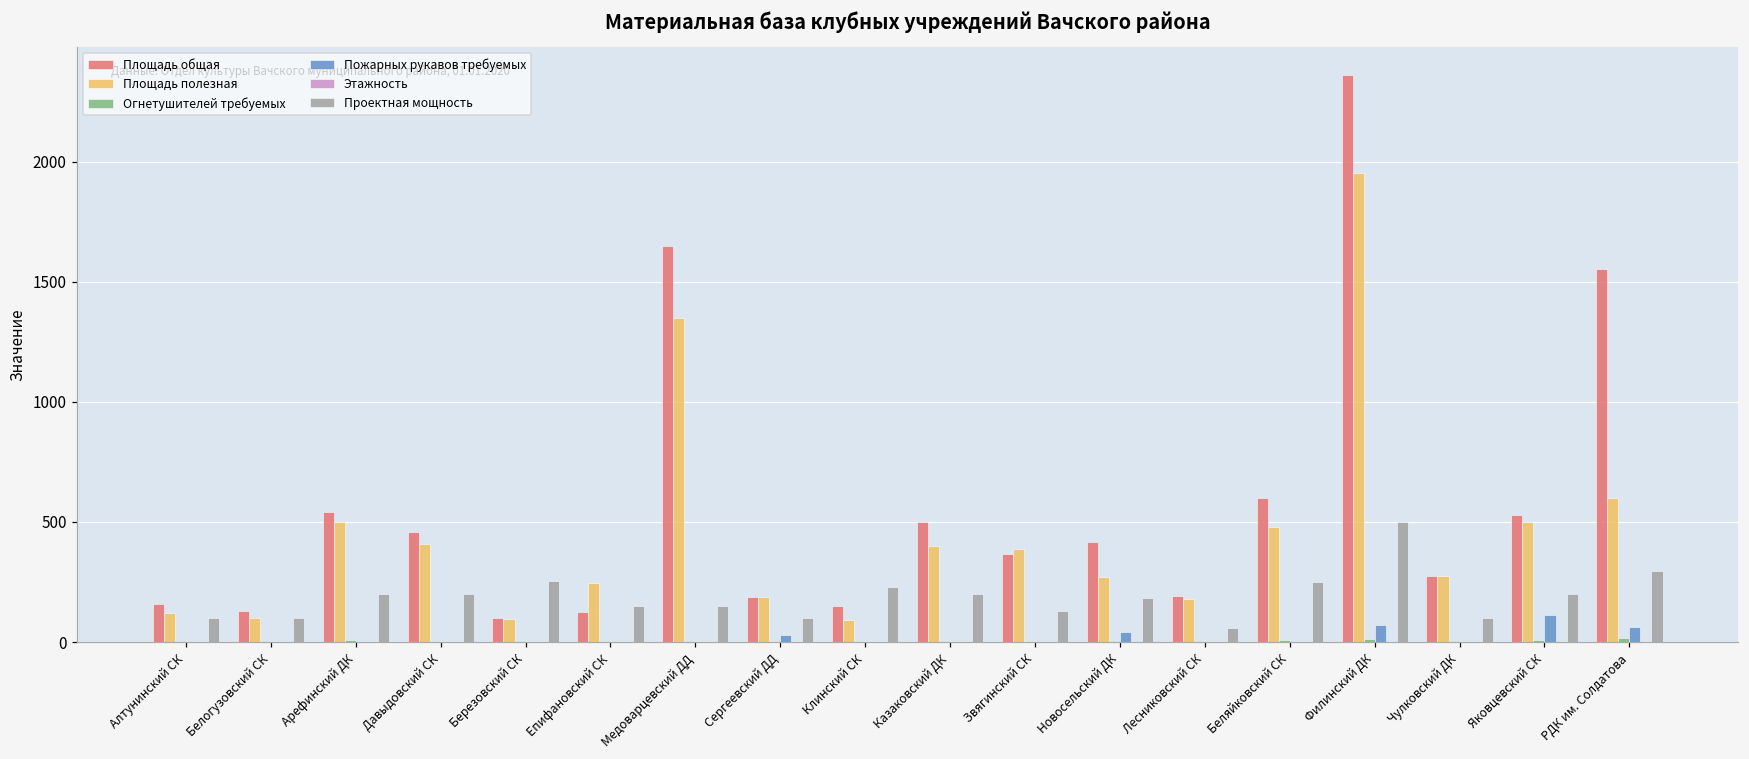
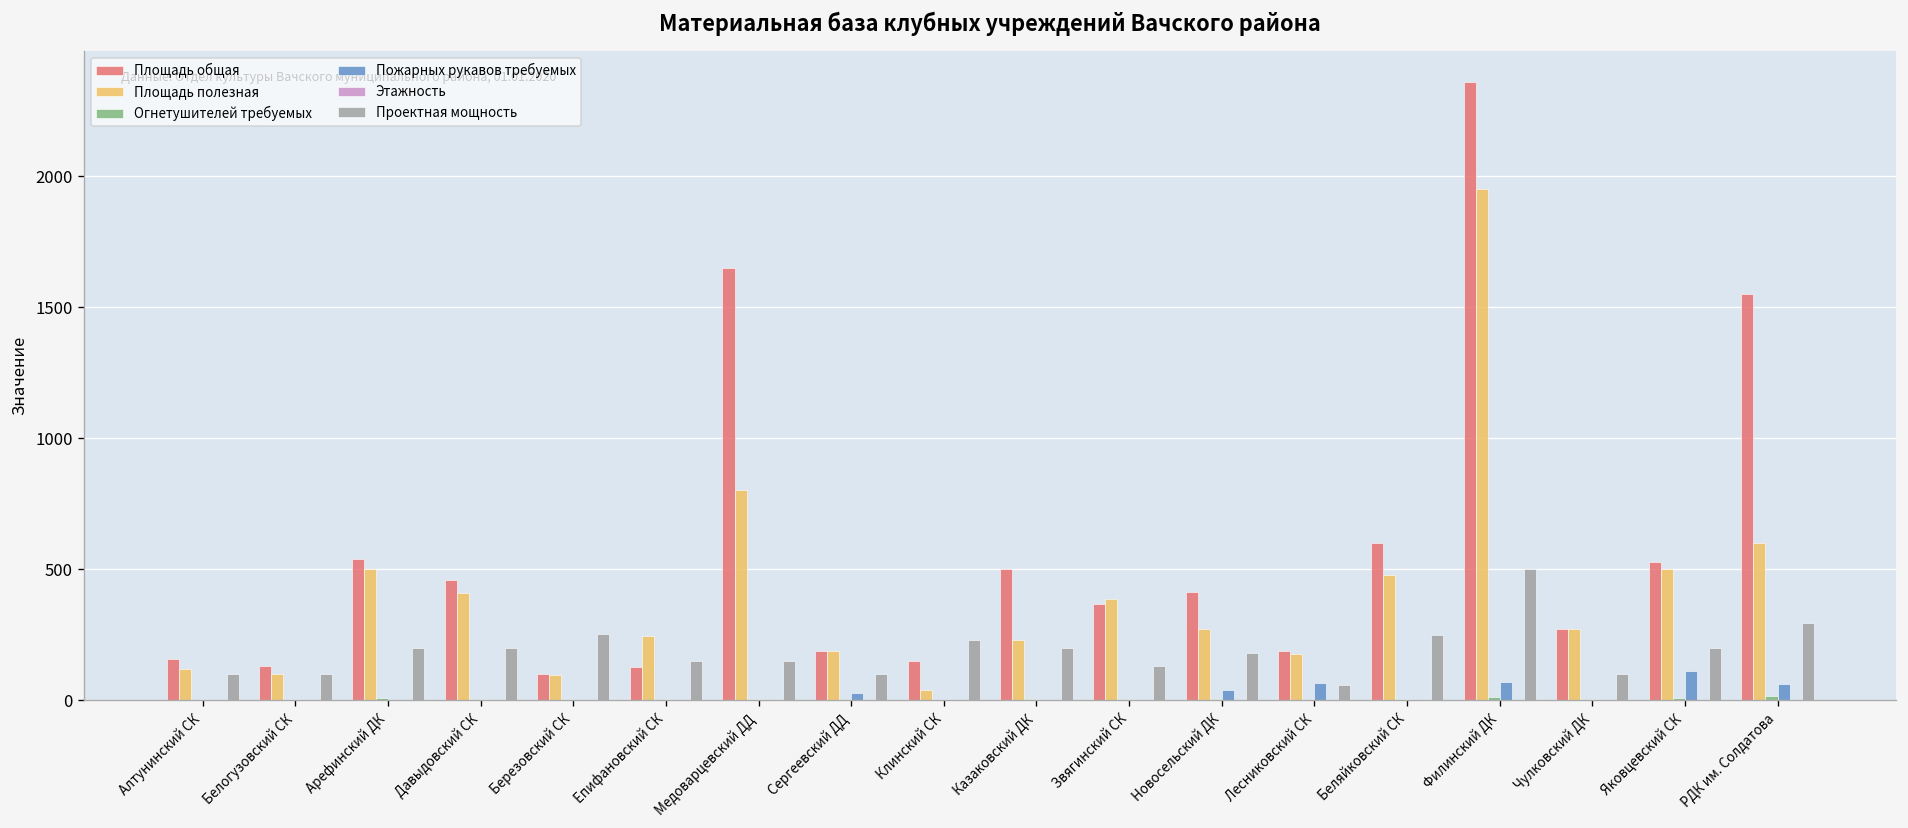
  {
    "Площадь общая": {
      "Алтунинский СК": 160,
      "Белогузовский СК": 130,
      "Арефинский ДК": 540,
      "Давыдовский СК": 460,
      "Березовский СК": 100,
      "Епифановский СК": 130,
      "Медоварцевский ДД": 1650,
      "Сергеевский ДД": 190,
      "Клинский СК": 150,
      "Казаковский ДК": 500,
      "Звягинский СК": 370,
      "Новосельский ДК": 420,
      "Лесниковский СК": 190,
      "Беляйковский СК": 600,
      "Филинский ДК": 2360,
      "Чулковский ДК": 270,
      "Яковцевский СК": 530,
      "РДК им. Солдатова": 1550
    },
    "Площадь полезная": {
      "Алтунинский СК": 120,
      "Белогузовский СК": 100,
      "Арефинский ДК": 500,
      "Давыдовский СК": 410,
      "Березовский СК": 100,
      "Епифановский СК": 250,
-     "Медоварцевский ДД": 1350,
+     "Медоварцевский ДД": 800,
      "Сергеевский ДД": 190,
-     "Клинский СК": 90,
-     "Казаковский ДК": 400,
+     "Клинский СК": 40,
+     "Казаковский ДК": 230,
      "Звягинский СК": 390,
      "Новосельский ДК": 270,
      "Лесниковский СК": 180,
      "Беляйковский СК": 480,
      "Филинский ДК": 1950,
      "Чулковский ДК": 270,
      "Яковцевский СК": 500,
      "РДК им. Солдатова": 600
    },
    "Пожарных рукавов требуемых": {
      "Алтунинский СК": 0,
      "Белогузовский СК": 0,
      "Арефинский ДК": 0,
      "Давыдовский СК": 0,
      "Березовский СК": 0,
      "Епифановский СК": 0,
      "Медоварцевский ДД": 0,
      "Сергеевский ДД": 30,
      "Клинский СК": 0,
      "Казаковский ДК": 0,
      "Звягинский СК": 0,
      "Новосельский ДК": 40,
-     "Лесниковский СК": 0,
+     "Лесниковский СК": 70,
      "Беляйковский СК": 0,
      "Филинский ДК": 70,
      "Чулковский ДК": 0,
      "Яковцевский СК": 110,
      "РДК им. Солдатова": 60
    }
  }
